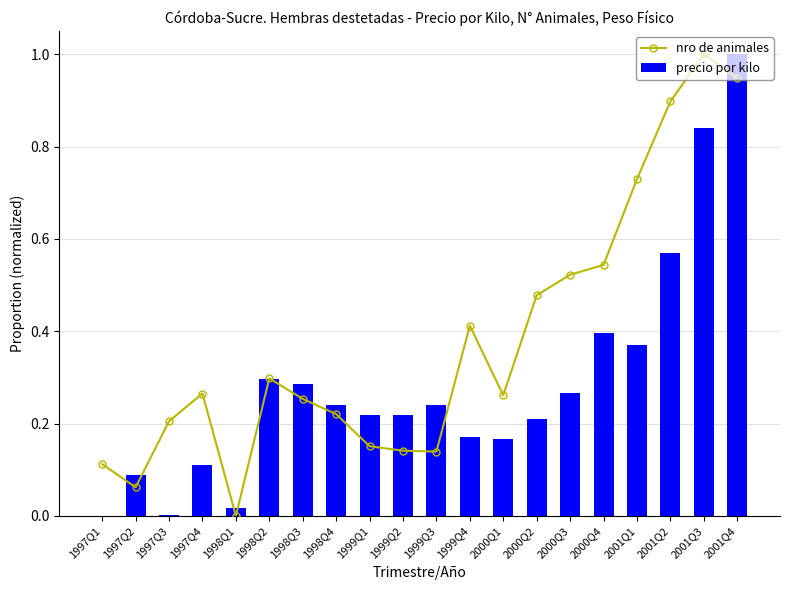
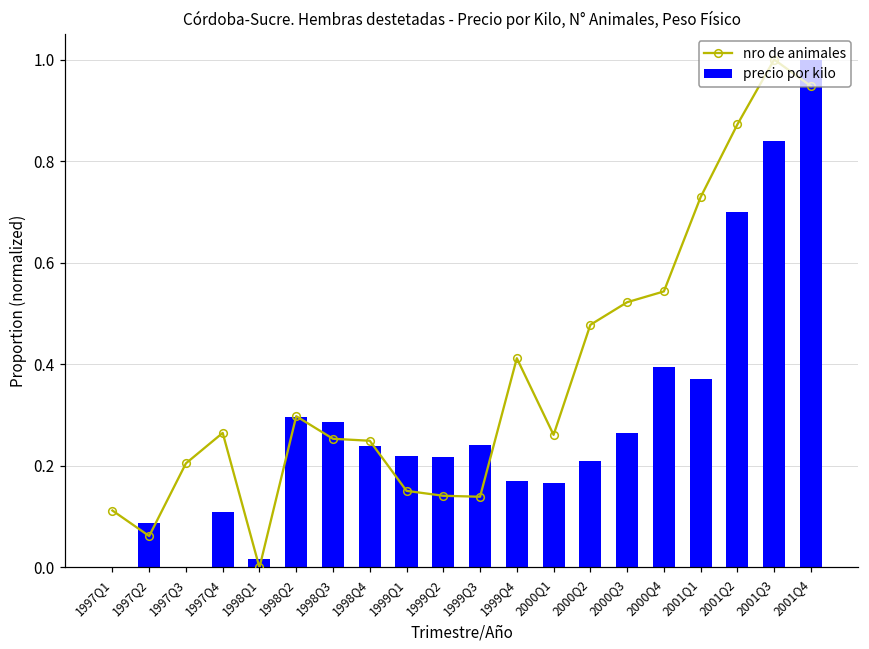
  {
    "nro de animales": {
      "1997Q1": 0.11,
      "1997Q2": 0.06,
      "1997Q3": 0.21,
      "1997Q4": 0.26,
      "1998Q1": 0.00,
      "1998Q2": 0.30,
      "1998Q3": 0.25,
-     "1998Q4": 0.22,
+     "1998Q4": 0.25,
      "1999Q1": 0.15,
      "1999Q2": 0.14,
      "1999Q3": 0.14,
      "1999Q4": 0.41,
      "2000Q1": 0.26,
      "2000Q2": 0.48,
      "2000Q3": 0.52,
      "2000Q4": 0.54,
      "2001Q1": 0.73,
-     "2001Q2": 0.90
+     "2001Q2": 0.87
    },
    "precio por kilo": {
      "1997Q1": 0.00,
      "1997Q2": 0.09,
      "1997Q4": 0.11,
      "1998Q1": 0.02,
      "1998Q2": 0.30,
      "1998Q3": 0.29,
      "1998Q4": 0.24,
      "1999Q1": 0.22,
      "1999Q2": 0.22,
      "1999Q3": 0.24,
      "1999Q4": 0.17,
      "2000Q1": 0.17,
      "2000Q2": 0.21,
      "2000Q3": 0.27,
      "2000Q4": 0.40,
      "2001Q1": 0.37,
-     "2001Q2": 0.57,
+     "2001Q2": 0.70,
      "2001Q3": 0.84
    }
  }
